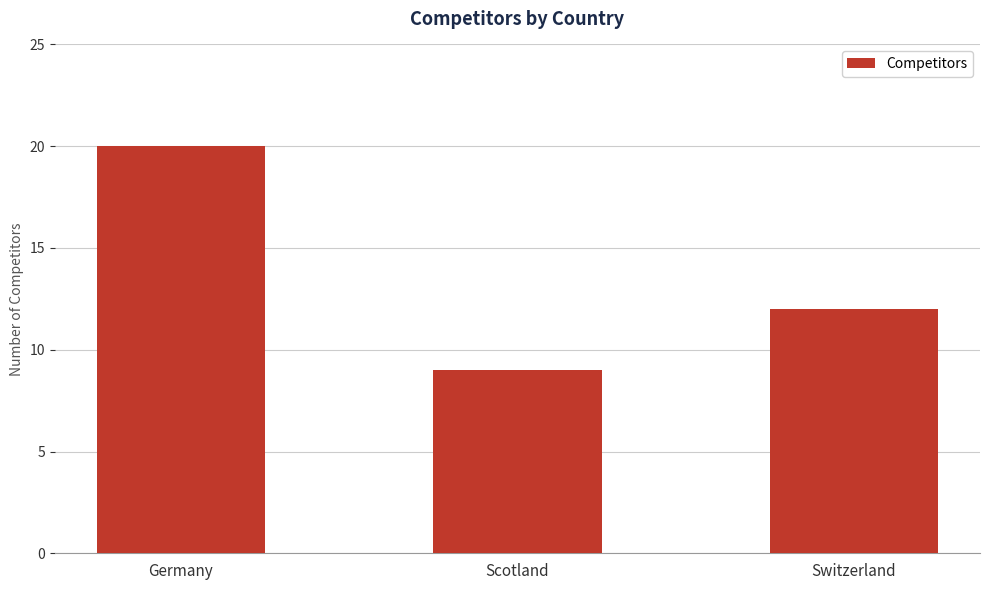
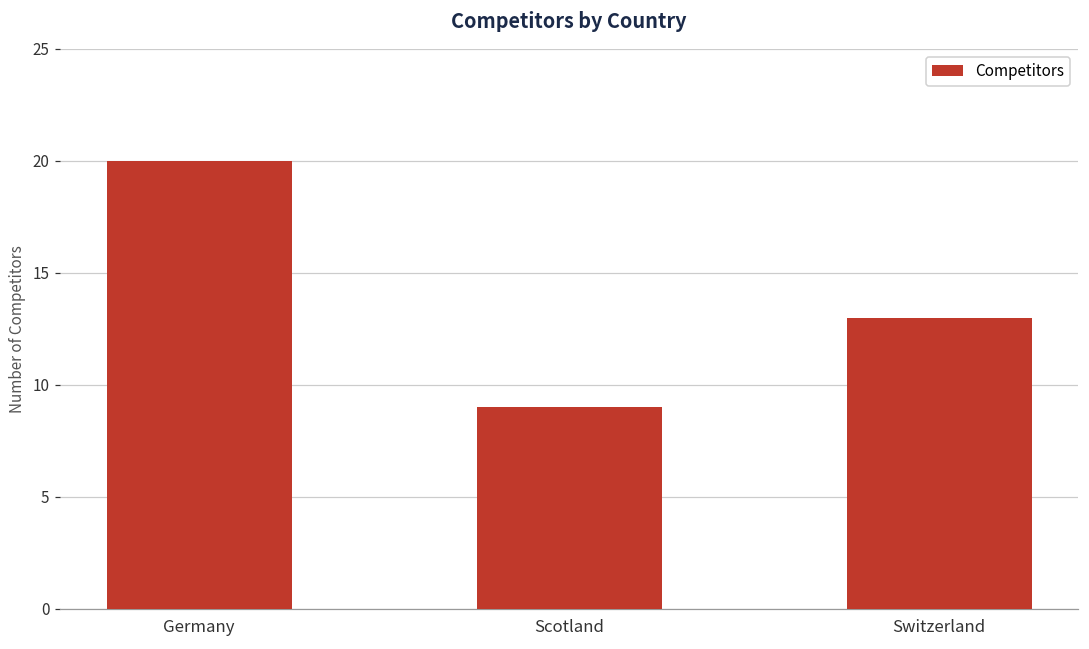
  {
    "Germany": 20,
    "Scotland": 9,
-   "Switzerland": 12
+   "Switzerland": 13
  }
